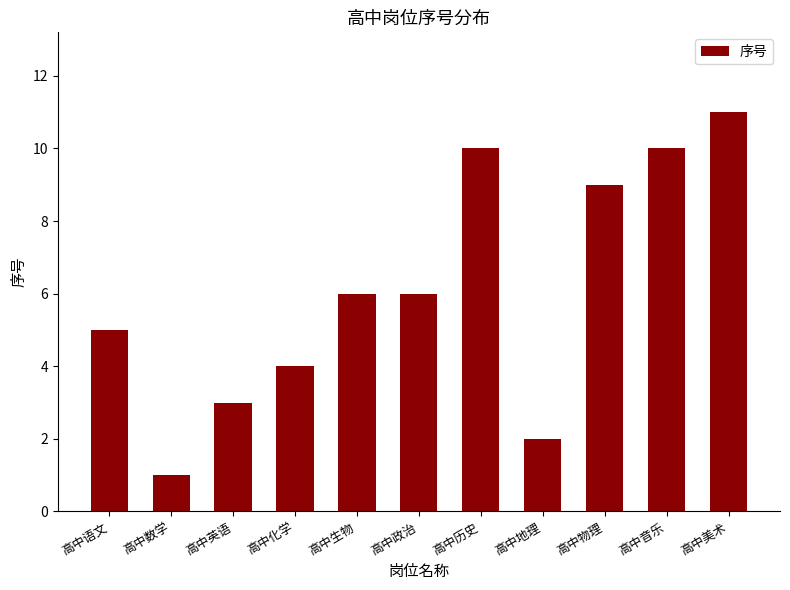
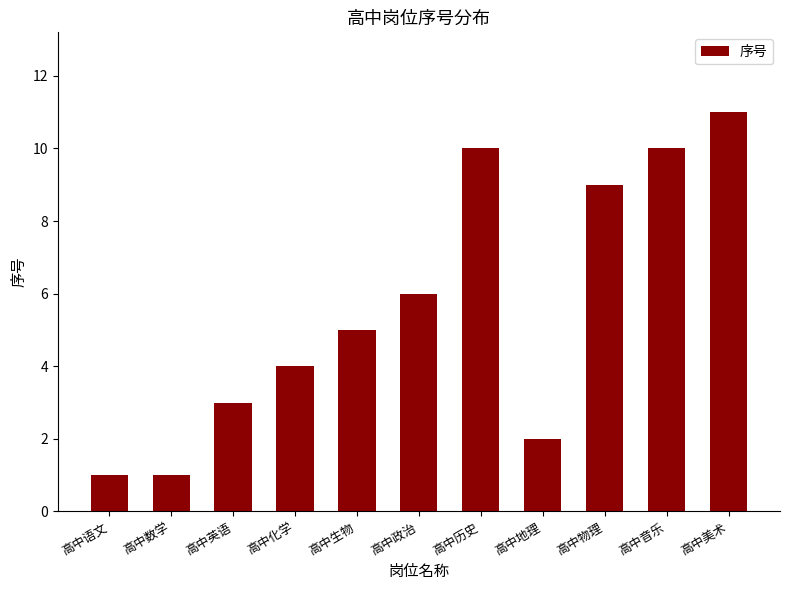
  {
-   "高中语文": 5,
+   "高中语文": 1,
    "高中数学": 1,
    "高中英语": 3,
    "高中化学": 4,
-   "高中生物": 6,
+   "高中生物": 5,
    "高中政治": 6,
    "高中历史": 10,
    "高中地理": 2,
    "高中物理": 9,
    "高中音乐": 10,
    "高中美术": 11
  }
